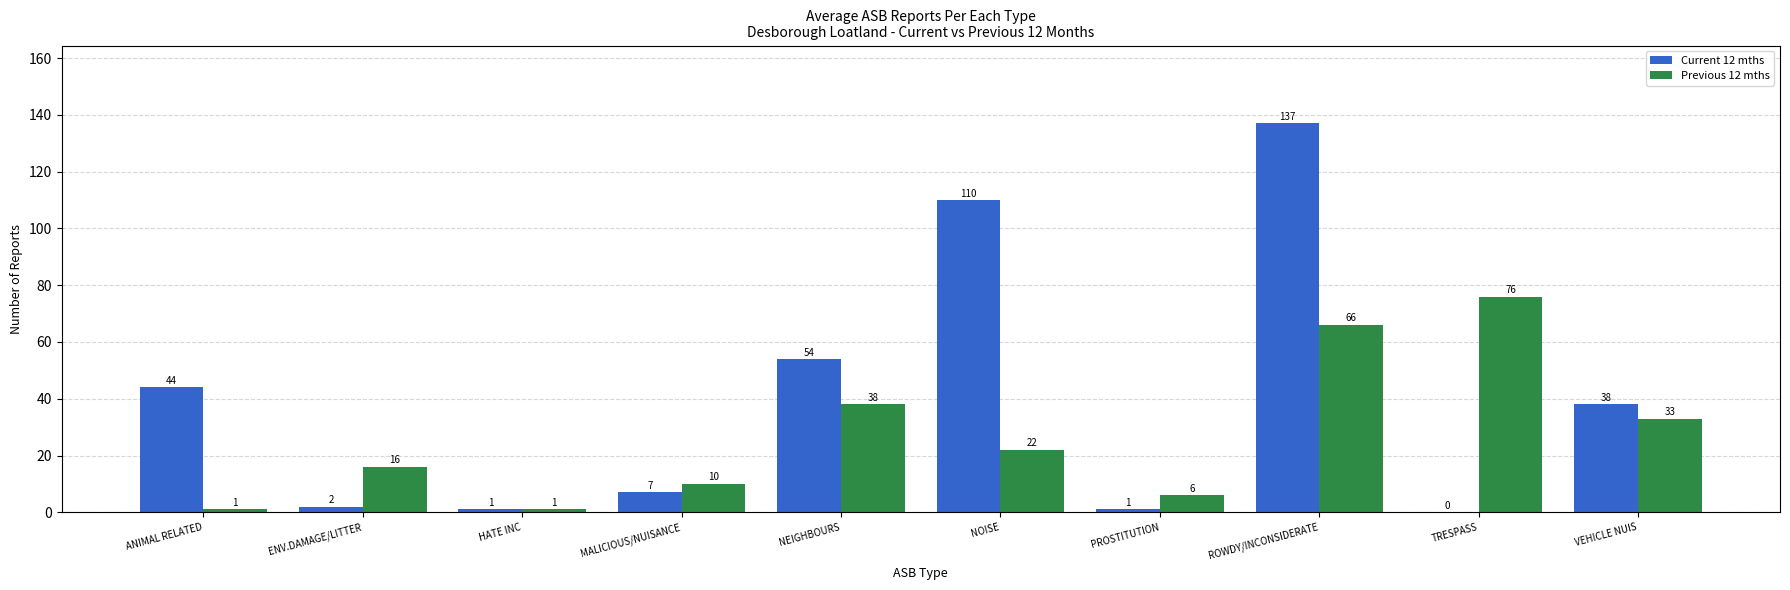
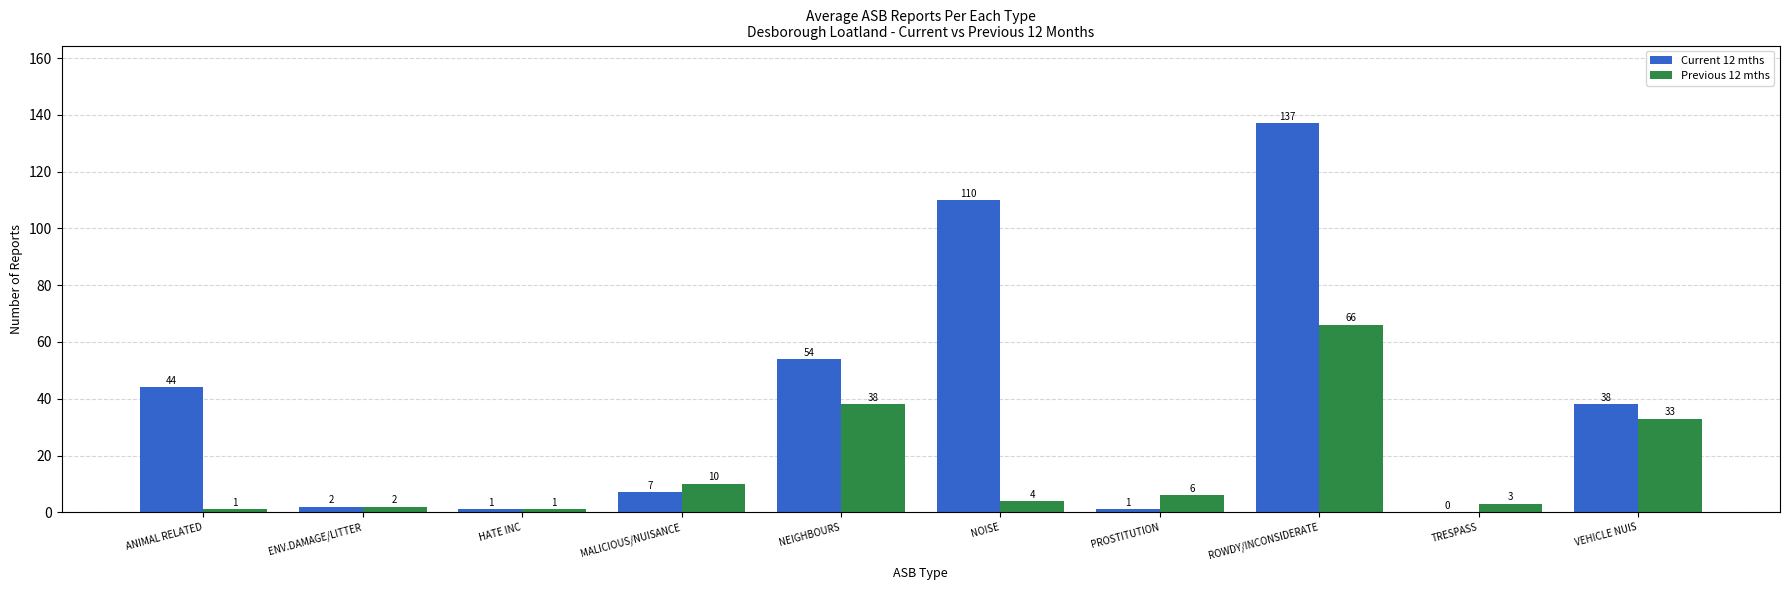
  {
    "Current 12 mths": {
      "ANIMAL RELATED": 44,
      "ENV.DAMAGE/LITTER": 2,
      "HATE INC": 1,
      "MALICIOUS/NUISANCE": 7,
      "NEIGHBOURS": 54,
      "NOISE": 110,
      "PROSTITUTION": 1,
      "ROWDY/INCONSIDERATE": 137,
      "TRESPASS": 0,
      "VEHICLE NUIS": 38
    },
    "Previous 12 mths": {
      "ANIMAL RELATED": 1,
-     "ENV.DAMAGE/LITTER": 16,
+     "ENV.DAMAGE/LITTER": 2,
      "HATE INC": 1,
      "MALICIOUS/NUISANCE": 10,
      "NEIGHBOURS": 38,
-     "NOISE": 22,
+     "NOISE": 4,
      "PROSTITUTION": 6,
      "ROWDY/INCONSIDERATE": 66,
-     "TRESPASS": 76,
+     "TRESPASS": 3,
      "VEHICLE NUIS": 33
    }
  }
